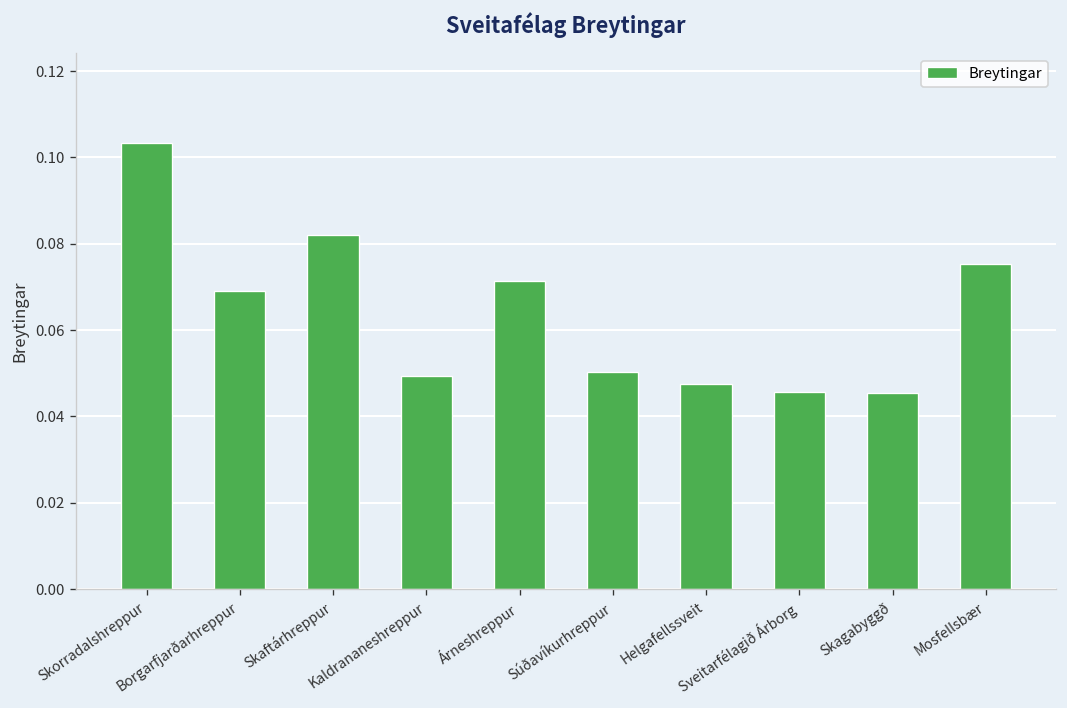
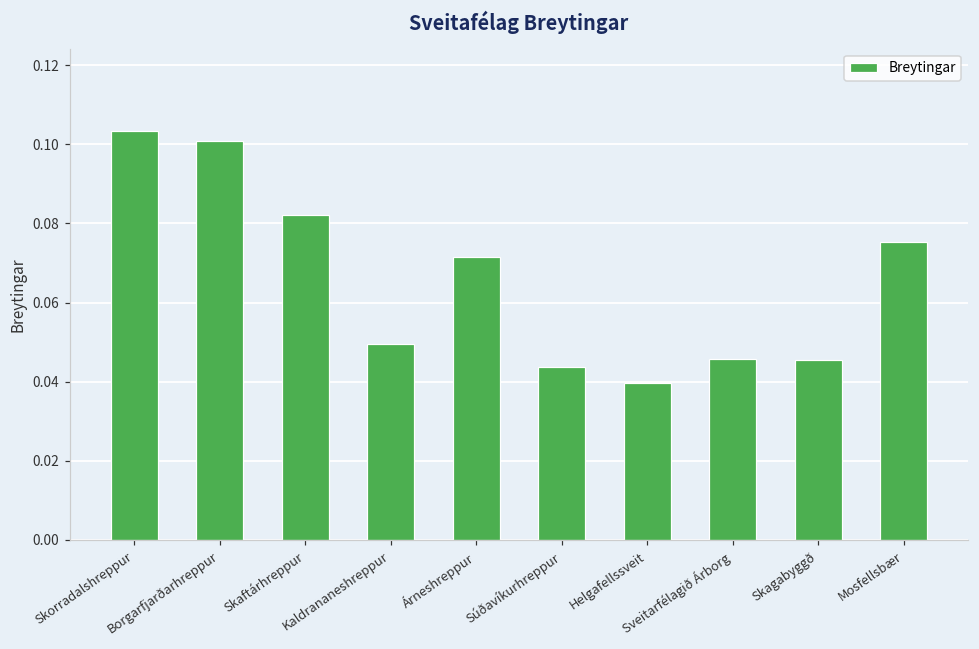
  {
    "Skorradalshreppur": 0.103,
-   "Borgarfjarðarhreppur": 0.069,
+   "Borgarfjarðarhreppur": 0.101,
    "Skaftárhreppur": 0.082,
    "Kaldrananeshreppur": 0.049,
    "Árneshreppur": 0.071,
-   "Súðavíkurhreppur": 0.050,
-   "Helgafellssveit": 0.048,
+   "Súðavíkurhreppur": 0.044,
+   "Helgafellssveit": 0.040,
    "Sveitarfélagið Árborg": 0.046,
    "Skagabyggð": 0.045,
    "Mosfellsbær": 0.075
  }
